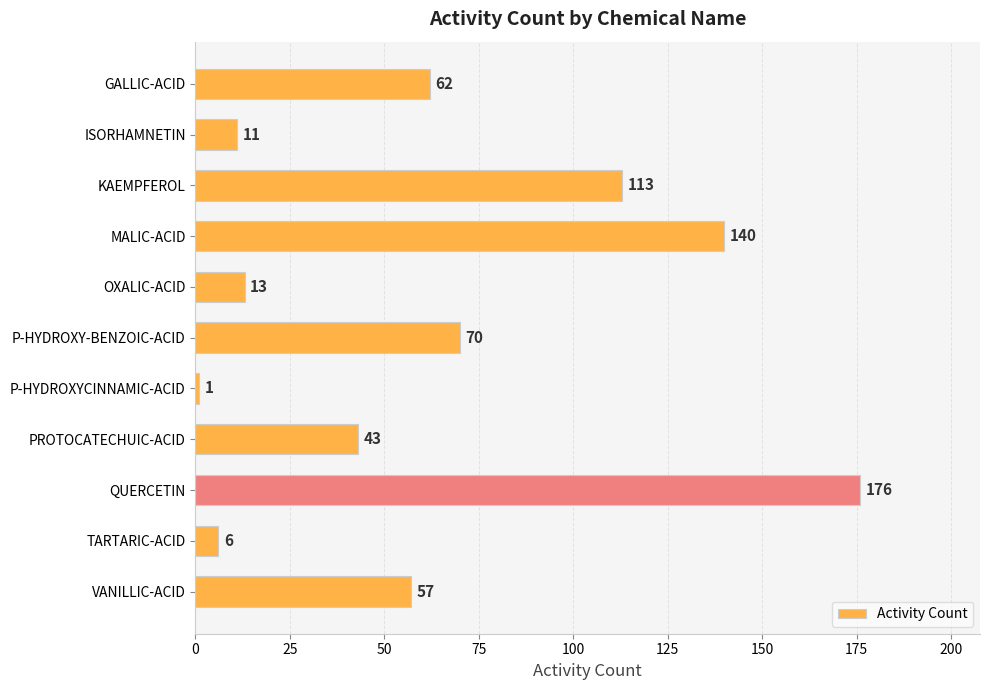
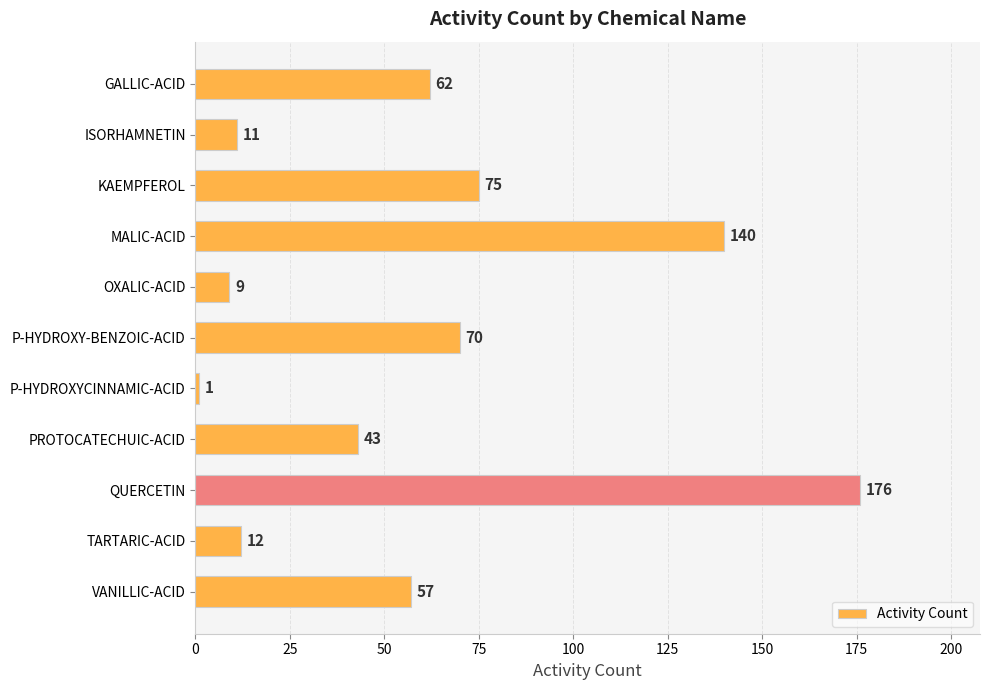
  {
    "GALLIC-ACID": 62,
    "ISORHAMNETIN": 11,
-   "KAEMPFEROL": 113,
+   "KAEMPFEROL": 75,
    "MALIC-ACID": 140,
-   "OXALIC-ACID": 13,
+   "OXALIC-ACID": 9,
    "P-HYDROXY-BENZOIC-ACID": 70,
    "P-HYDROXYCINNAMIC-ACID": 1,
    "PROTOCATECHUIC-ACID": 43,
    "QUERCETIN": 176,
-   "TARTARIC-ACID": 6,
+   "TARTARIC-ACID": 12,
    "VANILLIC-ACID": 57
  }
